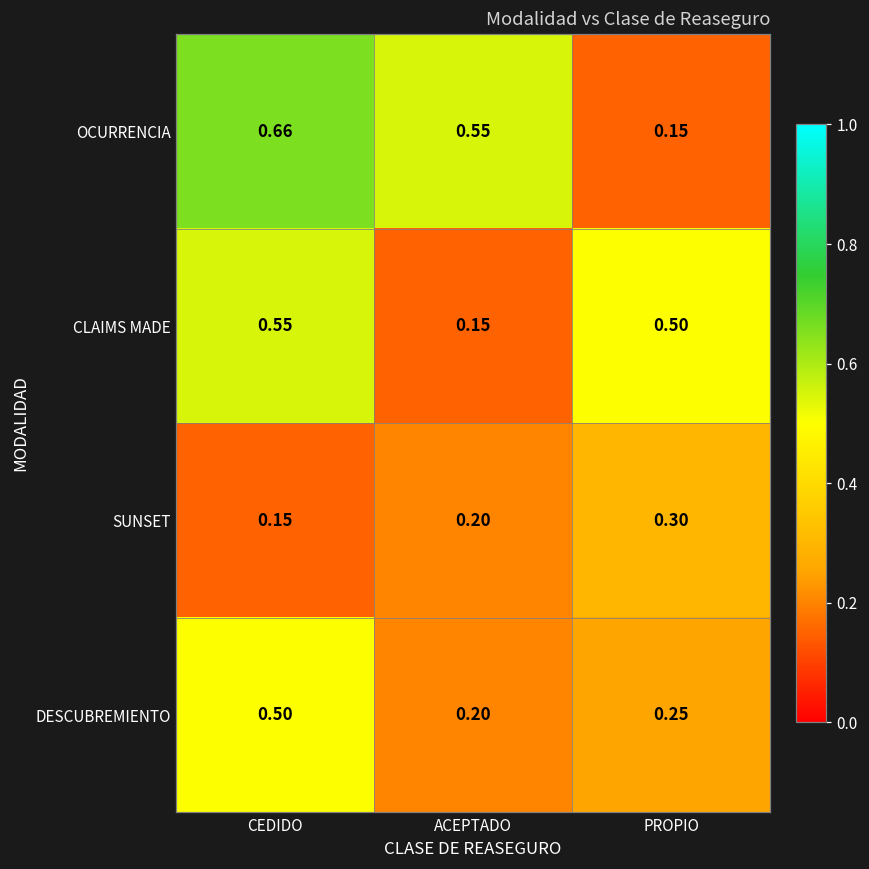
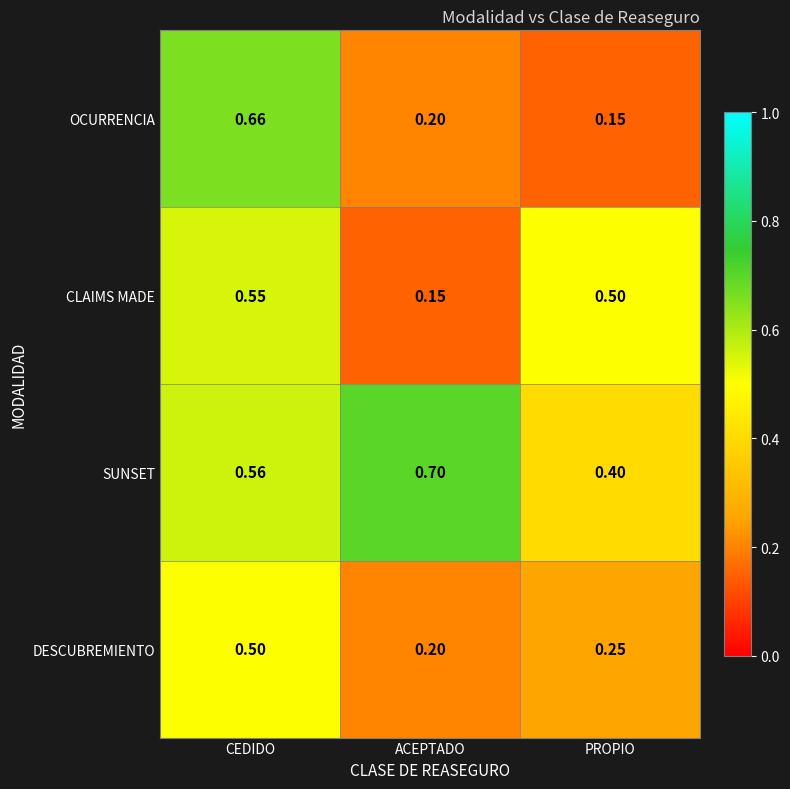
  {
    "OCURRENCIA": {
      "CEDIDO": 0.66,
-     "ACEPTADO": 0.55,
+     "ACEPTADO": 0.20,
      "PROPIO": 0.15
    },
    "CLAIMS MADE": {
      "CEDIDO": 0.55,
      "ACEPTADO": 0.15,
      "PROPIO": 0.50
    },
    "SUNSET": {
-     "CEDIDO": 0.15,
-     "ACEPTADO": 0.20,
-     "PROPIO": 0.30
+     "CEDIDO": 0.56,
+     "ACEPTADO": 0.70,
+     "PROPIO": 0.40
    },
    "DESCUBREMIENTO": {
      "CEDIDO": 0.50,
      "ACEPTADO": 0.20,
      "PROPIO": 0.25
    }
  }
